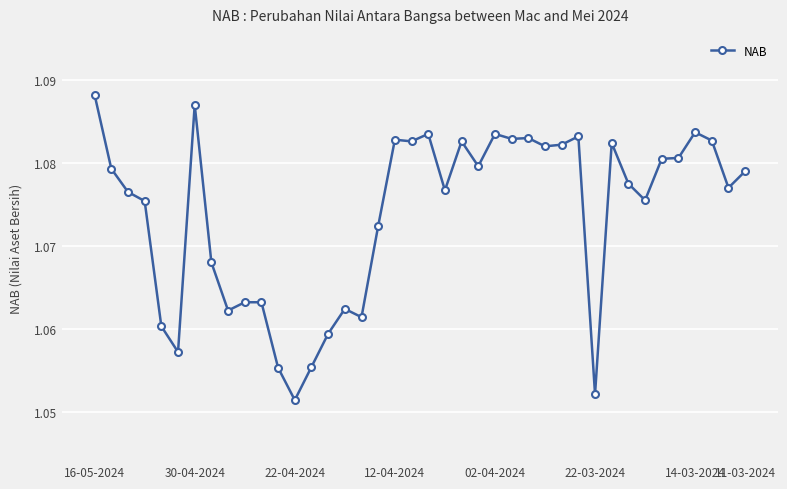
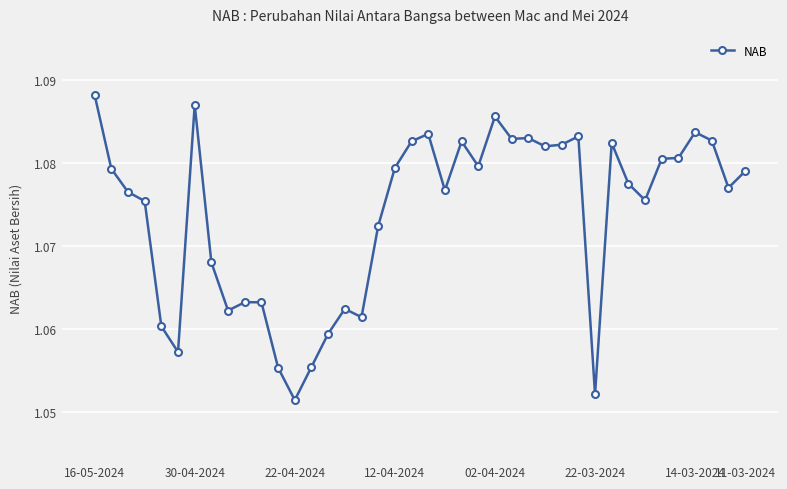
  {
    "16-05-2024": 1.088,
    "30-04-2024": 1.087,
    "22-04-2024": 1.051,
-   "12-04-2024": 1.083,
-   "02-04-2024": 1.084,
+   "12-04-2024": 1.079,
+   "02-04-2024": 1.086,
    "22-03-2024": 1.052
  }
